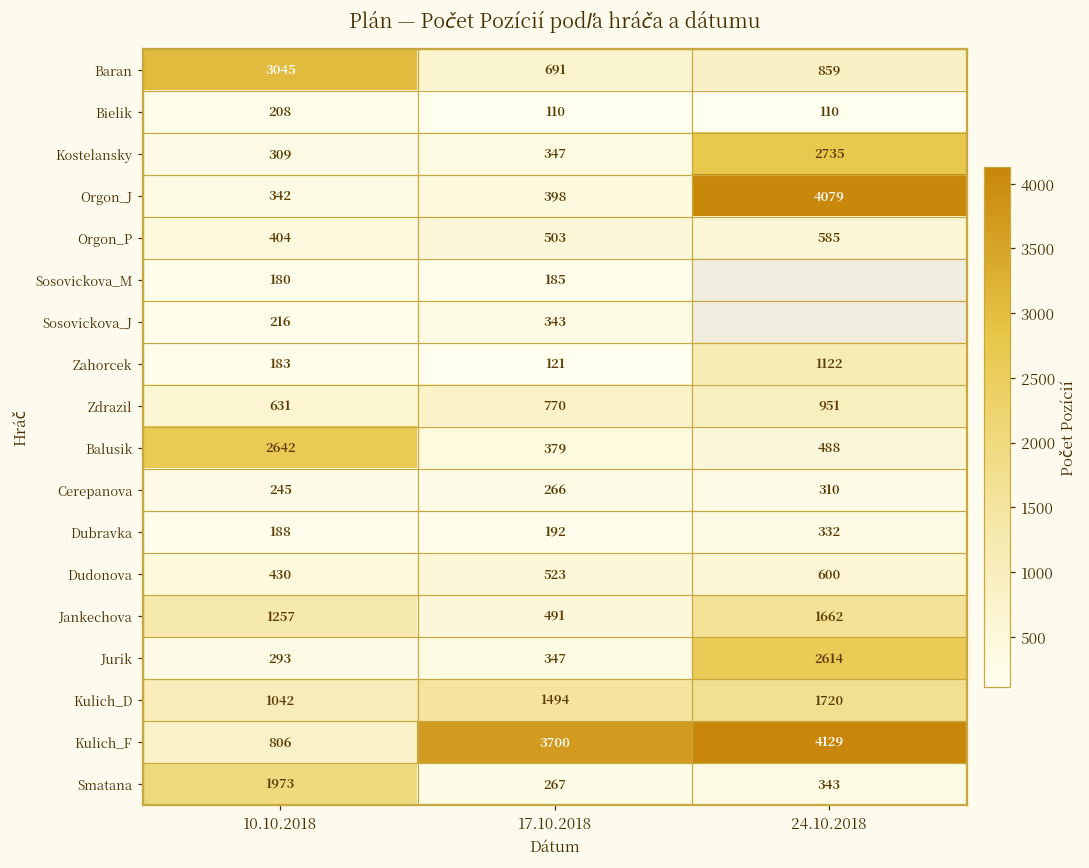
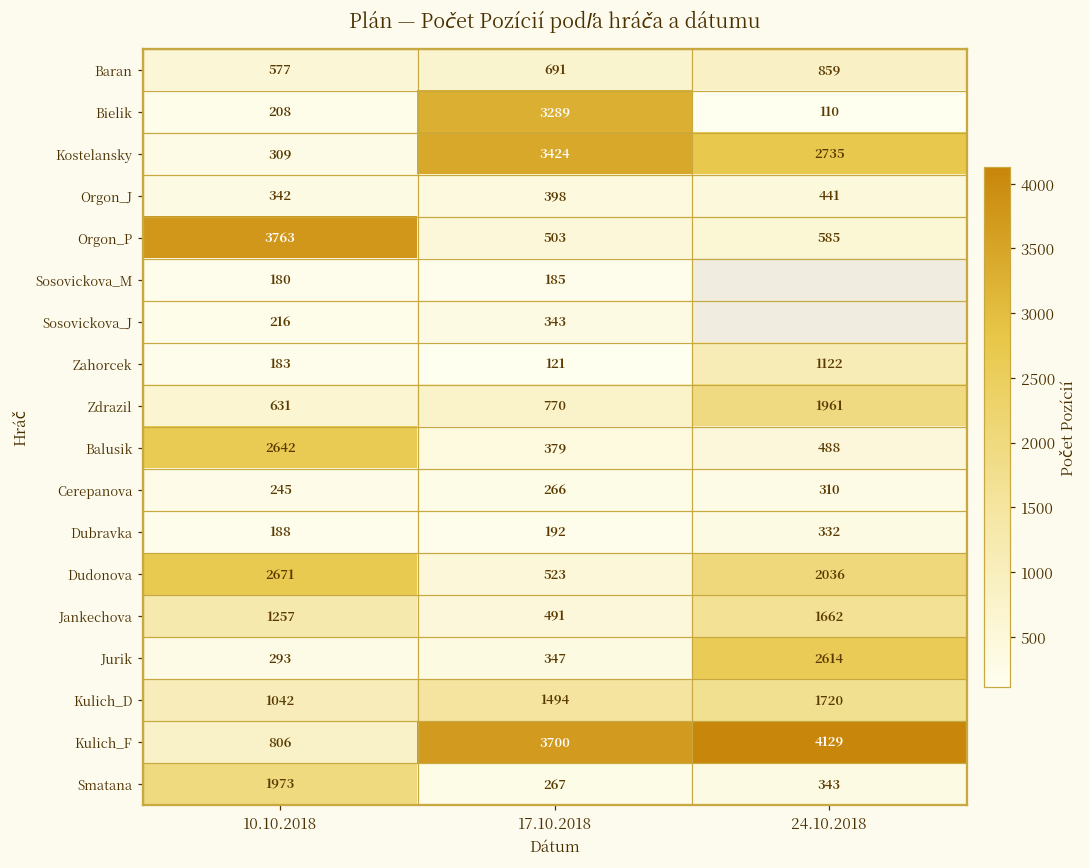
  {
    "Baran": {
-     "10.10.2018": 3045,
+     "10.10.2018": 577,
      "17.10.2018": 691,
      "24.10.2018": 859
    },
    "Bielik": {
      "10.10.2018": 208,
-     "17.10.2018": 110,
+     "17.10.2018": 3289,
      "24.10.2018": 110
    },
    "Kostelansky": {
      "10.10.2018": 309,
-     "17.10.2018": 347,
+     "17.10.2018": 3424,
      "24.10.2018": 2735
    },
    "Orgon_J": {
      "10.10.2018": 342,
      "17.10.2018": 398,
-     "24.10.2018": 4079
+     "24.10.2018": 441
    },
    "Orgon_P": {
-     "10.10.2018": 404,
+     "10.10.2018": 3763,
      "17.10.2018": 503,
      "24.10.2018": 585
    },
    "Sosovickova_M": {
      "10.10.2018": 180,
      "17.10.2018": 185
    },
    "Sosovickova_J": {
      "10.10.2018": 216,
      "17.10.2018": 343
    },
    "Zahorcek": {
      "10.10.2018": 183,
      "17.10.2018": 121,
      "24.10.2018": 1122
    },
    "Zdrazil": {
      "10.10.2018": 631,
      "17.10.2018": 770,
-     "24.10.2018": 951
+     "24.10.2018": 1961
    },
    "Balusik": {
      "10.10.2018": 2642,
      "17.10.2018": 379,
      "24.10.2018": 488
    },
    "Cerepanova": {
      "10.10.2018": 245,
      "17.10.2018": 266,
      "24.10.2018": 310
    },
    "Dubravka": {
      "10.10.2018": 188,
      "17.10.2018": 192,
      "24.10.2018": 332
    },
    "Dudonova": {
-     "10.10.2018": 430,
+     "10.10.2018": 2671,
      "17.10.2018": 523,
-     "24.10.2018": 600
+     "24.10.2018": 2036
    },
    "Jankechova": {
      "10.10.2018": 1257,
      "17.10.2018": 491,
      "24.10.2018": 1662
    },
    "Jurik": {
      "10.10.2018": 293,
      "17.10.2018": 347,
      "24.10.2018": 2614
    },
    "Kulich_D": {
      "10.10.2018": 1042,
      "17.10.2018": 1494,
      "24.10.2018": 1720
    },
    "Kulich_F": {
      "10.10.2018": 806,
      "17.10.2018": 3700,
      "24.10.2018": 4129
    },
    "Smatana": {
      "10.10.2018": 1973,
      "17.10.2018": 267,
      "24.10.2018": 343
    }
  }
